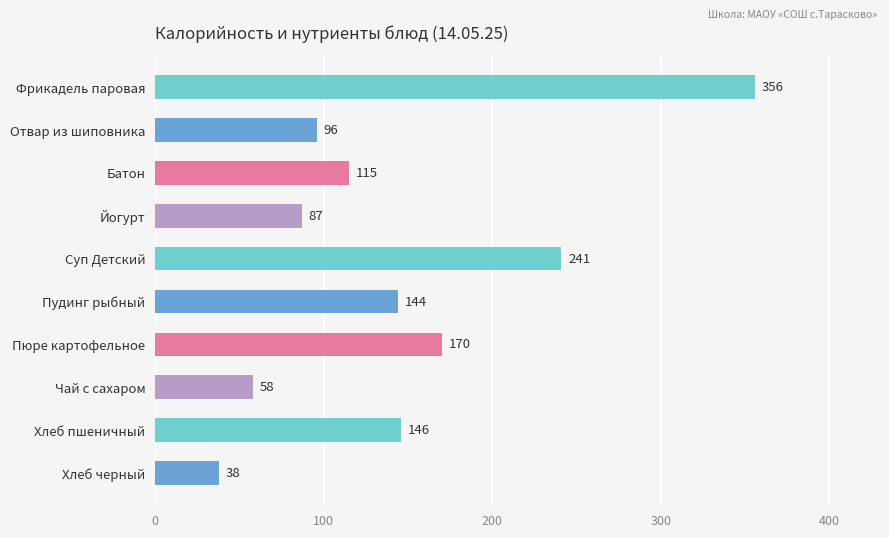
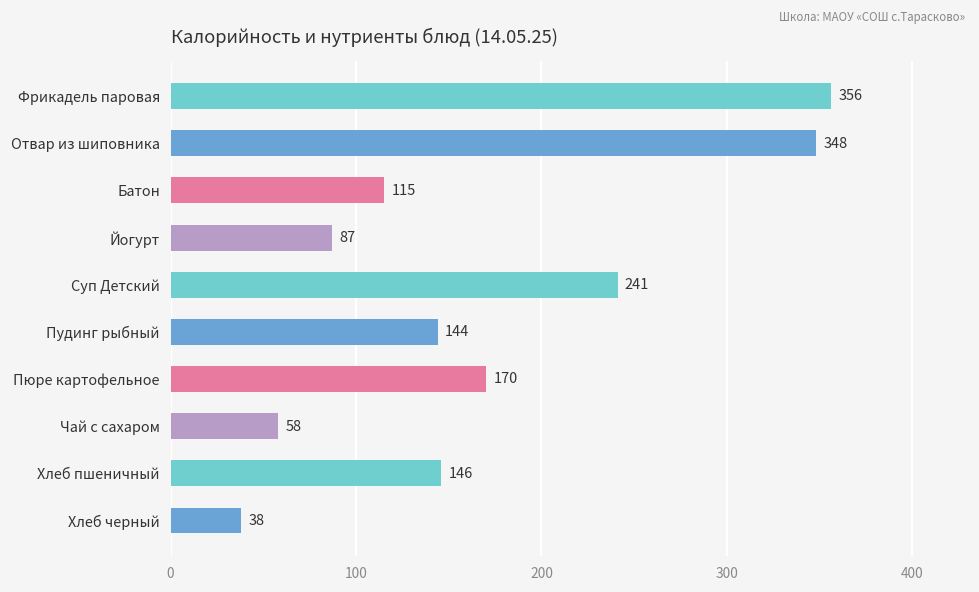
  {
    "Фрикадель паровая": 356,
-   "Отвар из шиповника": 96,
+   "Отвар из шиповника": 348,
    "Батон": 115,
    "Йогурт": 87,
    "Суп Детский": 241,
    "Пудинг рыбный": 144,
    "Пюре картофельное": 170,
    "Чай с сахаром": 58,
    "Хлеб пшеничный": 146,
    "Хлеб черный": 38
  }
